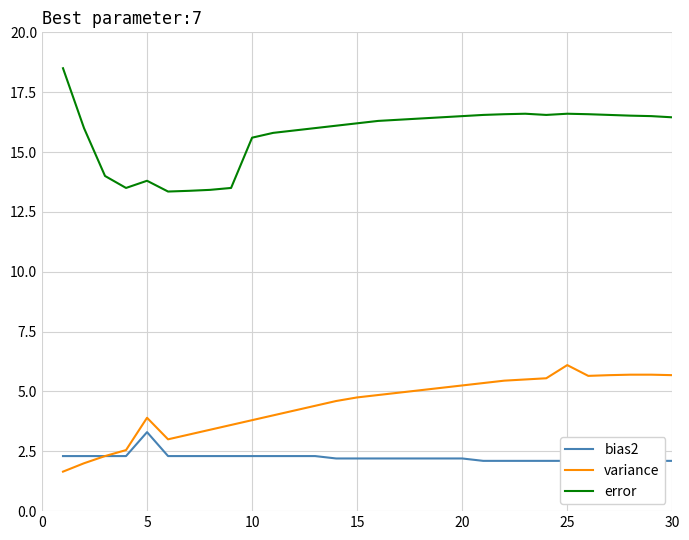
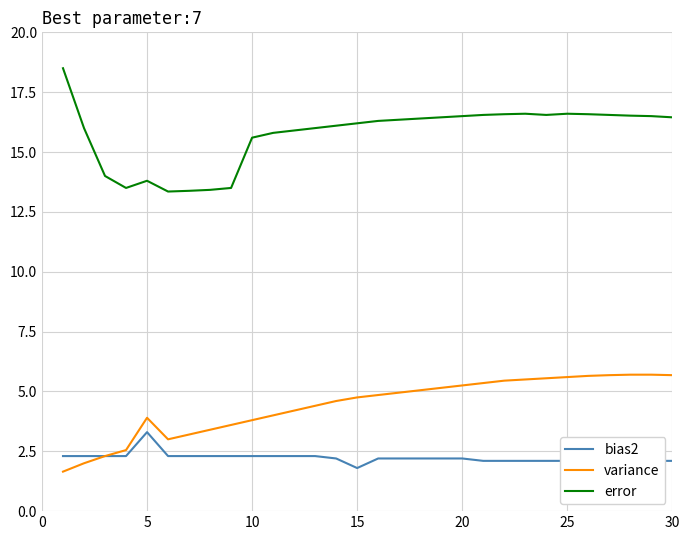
  {
    "bias2": {
      "5": 3.3,
      "10": 2.3,
-     "15": 2.2,
+     "15": 1.8,
      "20": 2.2,
      "30": 2.1
    },
    "variance": {
      "5": 3.9,
      "10": 3.8,
      "15": 4.8,
      "20": 5.3,
-     "25": 6.1,
+     "25": 5.6,
      "30": 5.7
    },
    "error": {
      "5": 13.8,
      "10": 15.6,
      "15": 16.2,
      "20": 16.5,
      "25": 16.6,
      "30": 16.5
    }
  }
